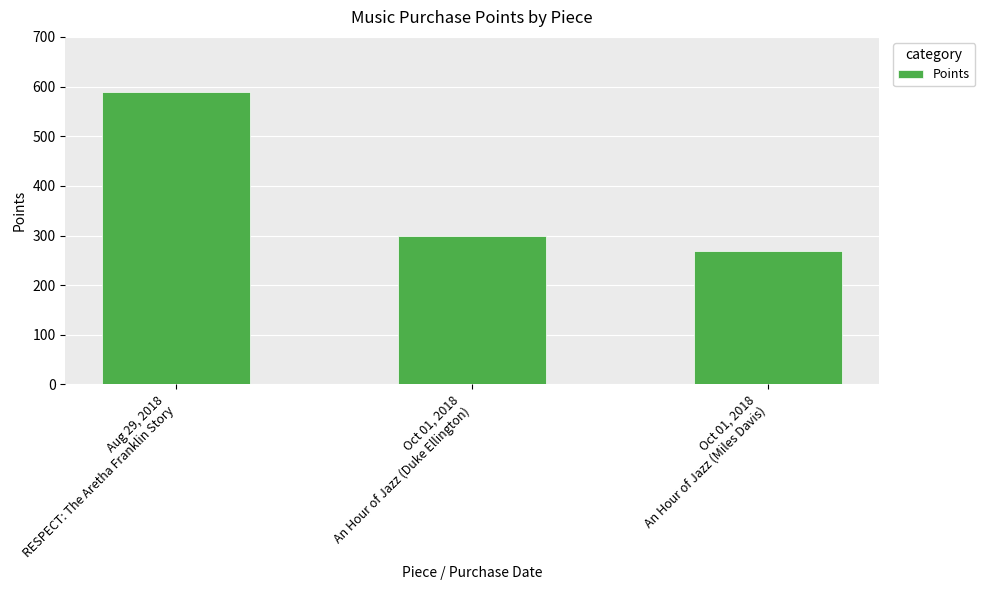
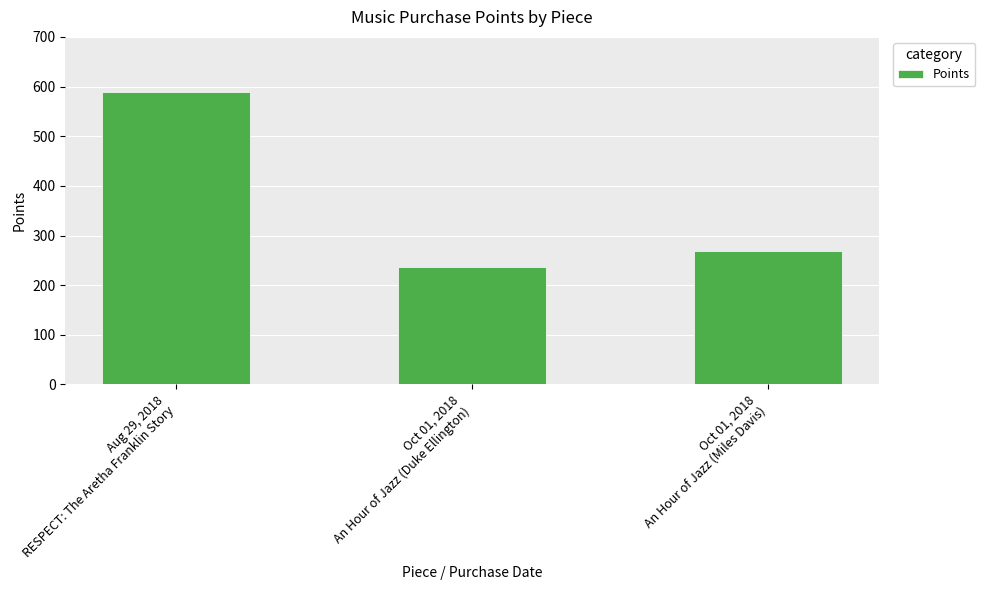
  {
    "Aug 29, 2018 RESPECT: The Aretha Franklin Story": 590,
-   "Oct 01, 2018 An Hour of Jazz (Duke Ellington)": 300,
+   "Oct 01, 2018 An Hour of Jazz (Duke Ellington)": 240,
    "Oct 01, 2018 An Hour of Jazz (Miles Davis)": 270
  }
